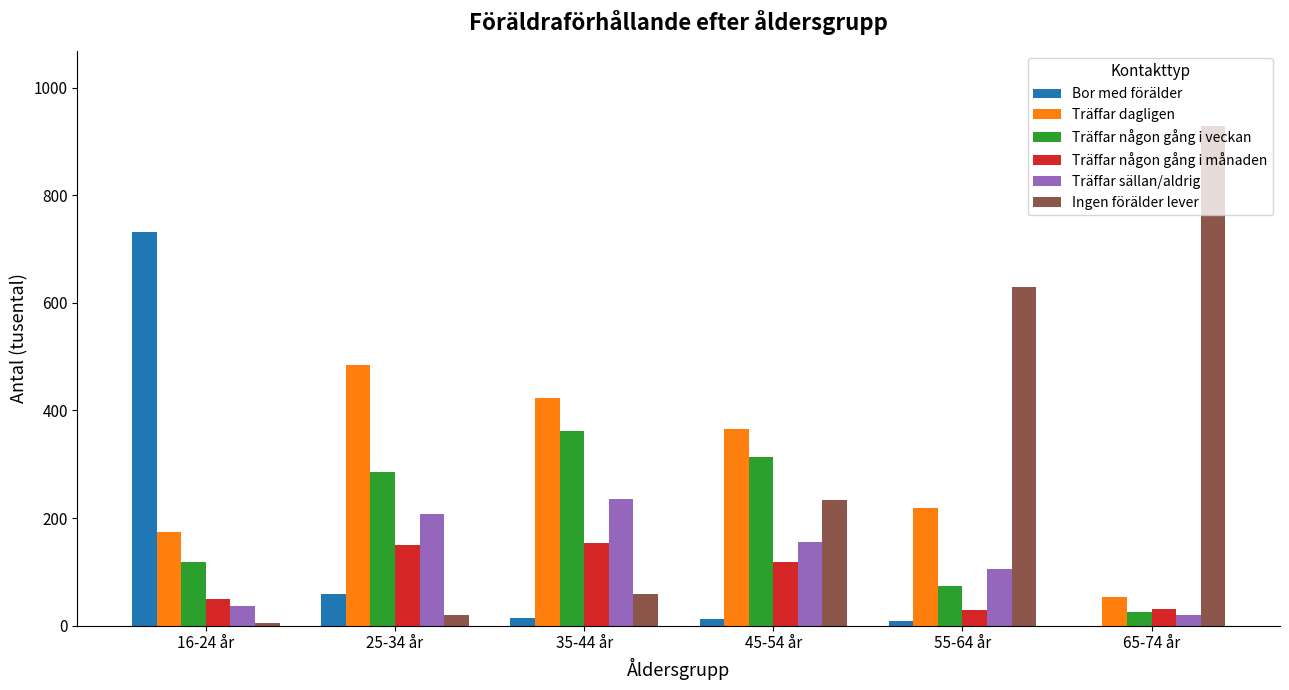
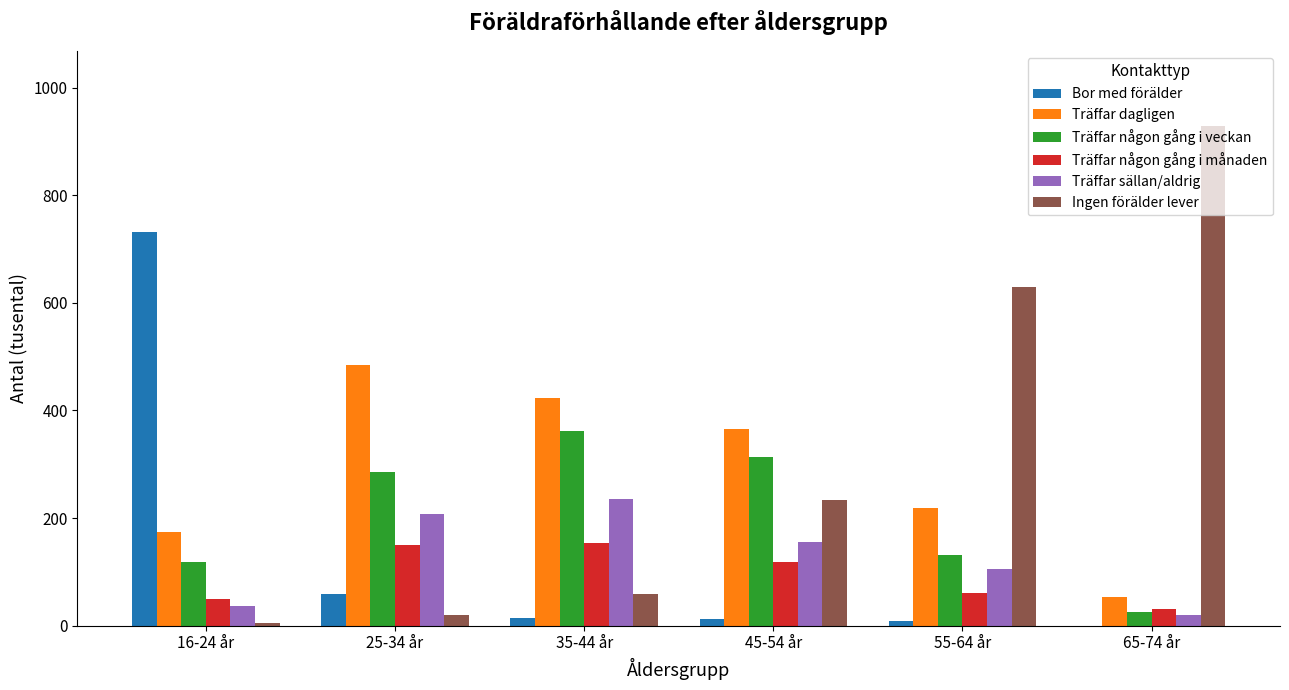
  {
    "Bor med förälder": {
      "16-24 år": 730,
      "25-34 år": 60,
      "35-44 år": 20,
      "45-54 år": 10,
      "55-64 år": 10,
      "65-74 år": 0
    },
    "Träffar dagligen": {
      "16-24 år": 170,
      "25-34 år": 480,
      "35-44 år": 420,
      "45-54 år": 370,
      "55-64 år": 220,
      "65-74 år": 50
    },
    "Träffar någon gång i veckan": {
      "16-24 år": 120,
      "25-34 år": 290,
      "35-44 år": 360,
      "45-54 år": 310,
-     "55-64 år": 70,
+     "55-64 år": 130,
      "65-74 år": 30
    },
    "Träffar någon gång i månaden": {
      "16-24 år": 50,
      "25-34 år": 150,
      "35-44 år": 150,
      "45-54 år": 120,
-     "55-64 år": 30,
+     "55-64 år": 60,
      "65-74 år": 30
    },
    "Träffar sällan/aldrig": {
      "16-24 år": 40,
      "25-34 år": 210,
      "35-44 år": 240,
      "45-54 år": 160,
      "55-64 år": 110,
      "65-74 år": 20
    },
    "Ingen förälder lever": {
      "16-24 år": 10,
      "25-34 år": 20,
      "35-44 år": 60,
      "45-54 år": 230,
      "55-64 år": 630
    }
  }
